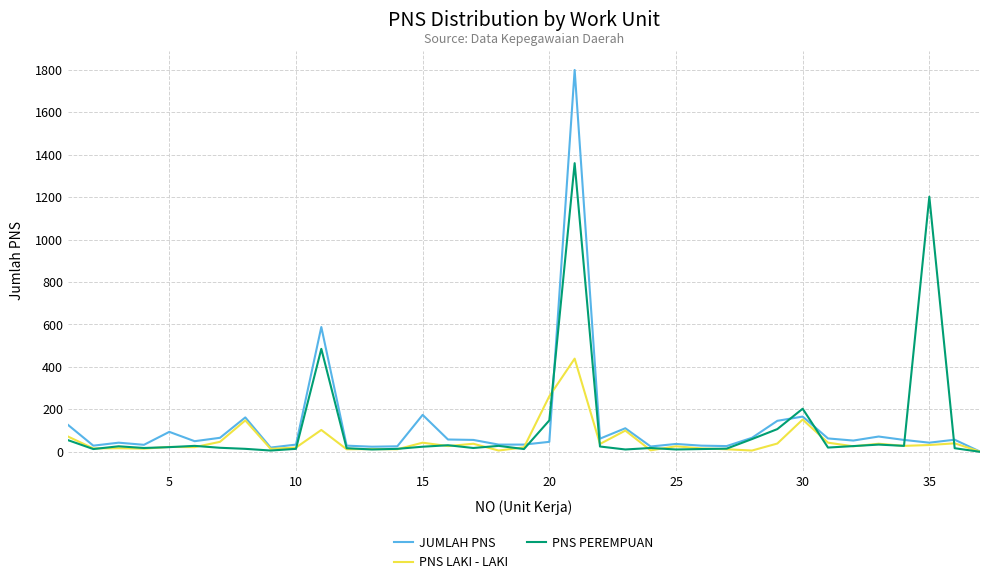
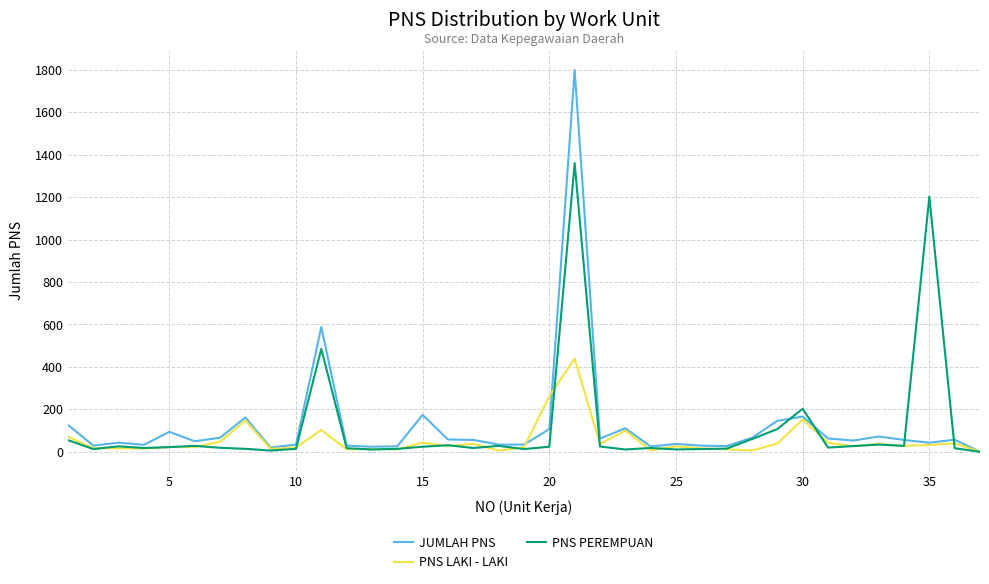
  {
    "JUMLAH PNS": {
      "5": 90,
      "10": 30,
      "15": 170,
-     "20": 50,
+     "20": 110,
      "30": 170
    },
    "PNS LAKI - LAKI": {
      "15": 40,
      "20": 260,
      "30": 150
    },
    "PNS PEREMPUAN": {
      "15": 20,
-     "20": 150,
+     "20": 20,
      "25": 10,
      "30": 200,
      "35": 1200
    }
  }
